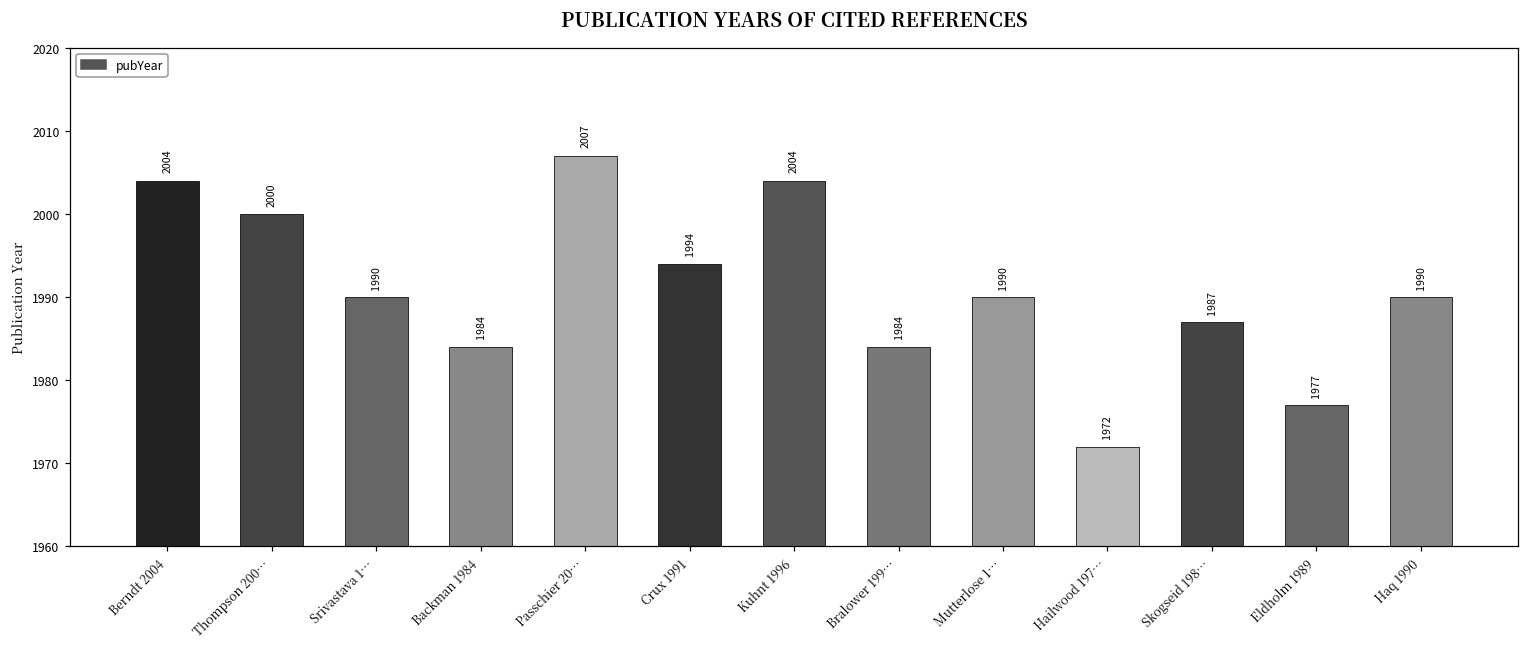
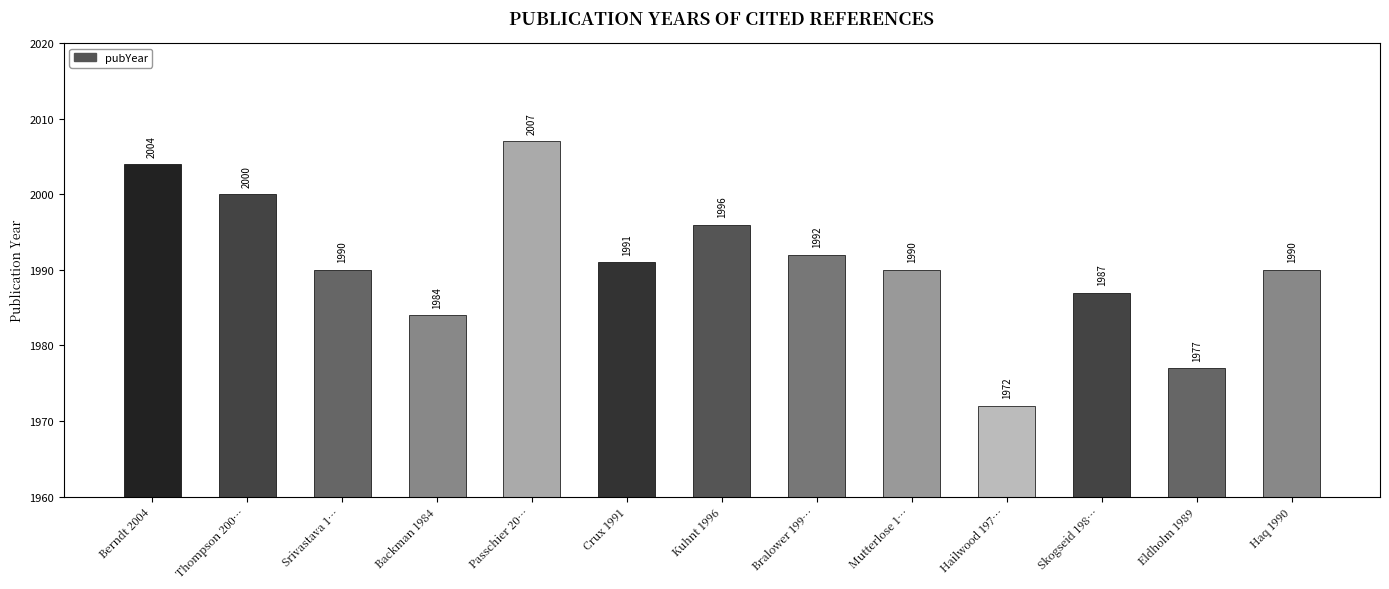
  {
    "Berndt 2004": 2004,
    "Thompson 200…": 2000,
    "Srivastava 1…": 1990,
    "Backman 1984": 1984,
    "Passchier 20…": 2007,
-   "Crux 1991": 1994,
-   "Kuhnt 1996": 2004,
-   "Bralower 199…": 1984,
+   "Crux 1991": 1991,
+   "Kuhnt 1996": 1996,
+   "Bralower 199…": 1992,
    "Mutterlose 1…": 1990,
    "Hailwood 197…": 1972,
    "Skogseid 198…": 1987,
    "Eldholm 1989": 1977,
    "Haq 1990": 1990
  }
